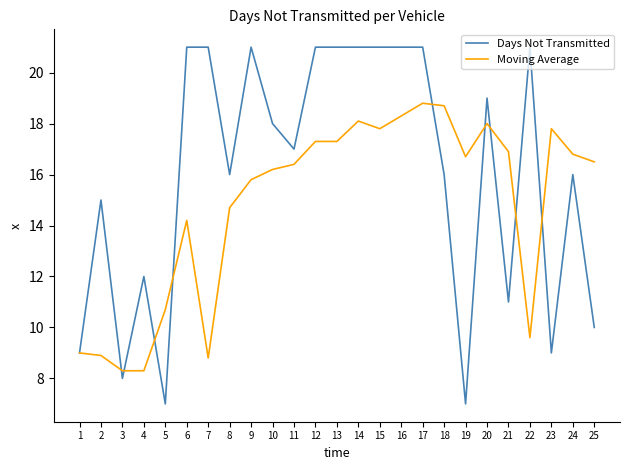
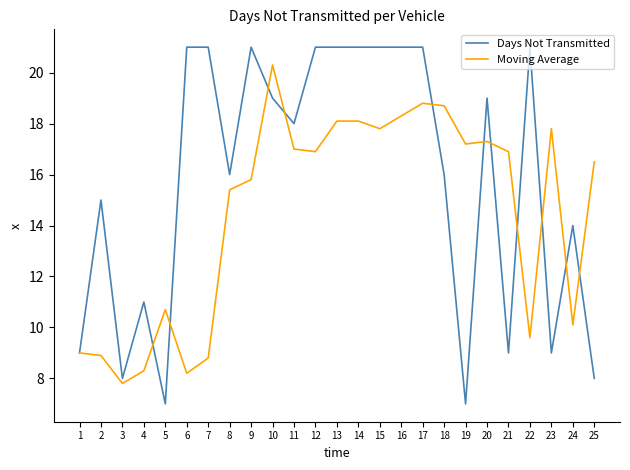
  {
    "Days Not Transmitted": {
      "2": 15,
      "3": 8,
-     "4": 12,
+     "4": 11,
      "5": 7,
      "6": 21,
      "7": 21,
      "8": 16,
      "9": 21,
-     "10": 18,
-     "11": 17,
+     "10": 19,
+     "11": 18,
      "12": 21,
      "13": 21,
      "14": 21,
      "15": 21,
      "16": 21,
      "17": 21,
      "18": 16,
      "19": 7,
      "20": 19,
-     "21": 11,
+     "21": 9,
      "23": 9,
-     "24": 16,
-     "25": 10
+     "24": 14,
+     "25": 8
    },
    "Moving Average": {
      "2": 8.9,
-     "3": 8.3,
+     "3": 7.8,
      "4": 8.3,
      "5": 10.7,
-     "6": 14.2,
+     "6": 8.2,
      "7": 8.8,
-     "8": 14.7,
+     "8": 15.4,
      "9": 15.8,
-     "10": 16.2,
-     "11": 16.4,
-     "12": 17.3,
-     "13": 17.3,
+     "10": 20.3,
+     "11": 17.0,
+     "12": 16.9,
+     "13": 18.1,
      "14": 18.1,
      "15": 17.8,
      "16": 18.3,
      "17": 18.8,
      "18": 18.7,
-     "19": 16.7,
-     "20": 18.0,
+     "19": 17.2,
+     "20": 17.3,
      "21": 16.9,
      "22": 9.6,
      "23": 17.8,
-     "24": 16.8,
+     "24": 10.1,
      "25": 16.5
    }
  }
